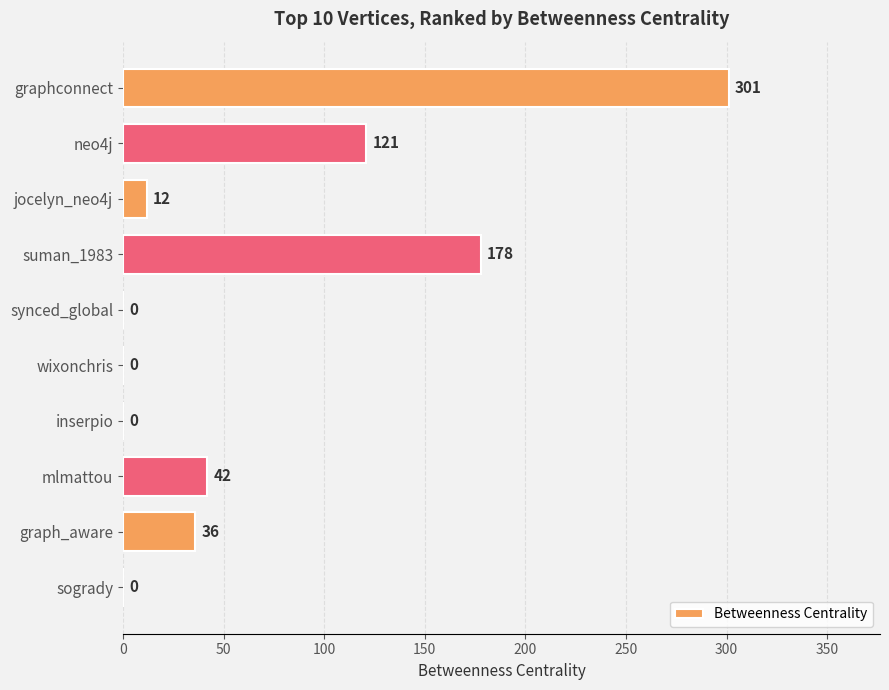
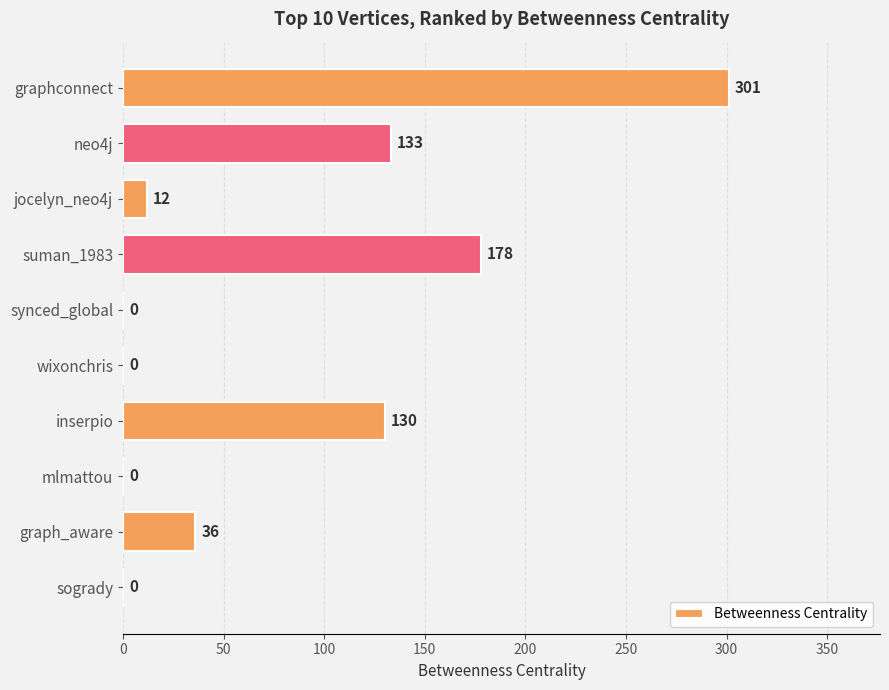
  {
    "graphconnect": 301,
-   "neo4j": 121,
+   "neo4j": 133,
    "jocelyn_neo4j": 12,
    "suman_1983": 178,
    "synced_global": 0,
    "wixonchris": 0,
-   "inserpio": 0,
-   "mlmattou": 42,
+   "inserpio": 130,
+   "mlmattou": 0,
    "graph_aware": 36,
    "sogrady": 0
  }
